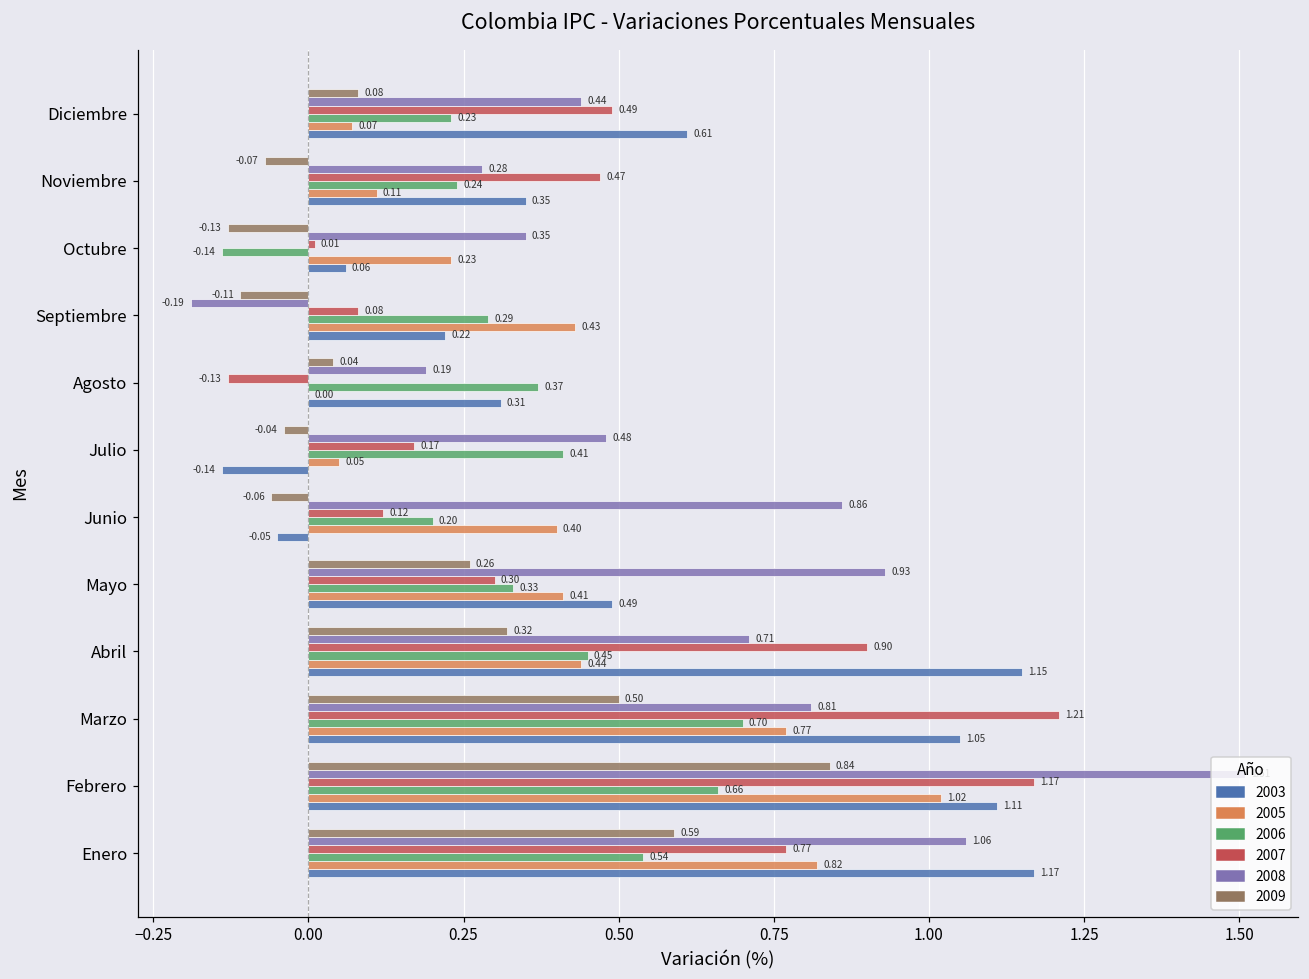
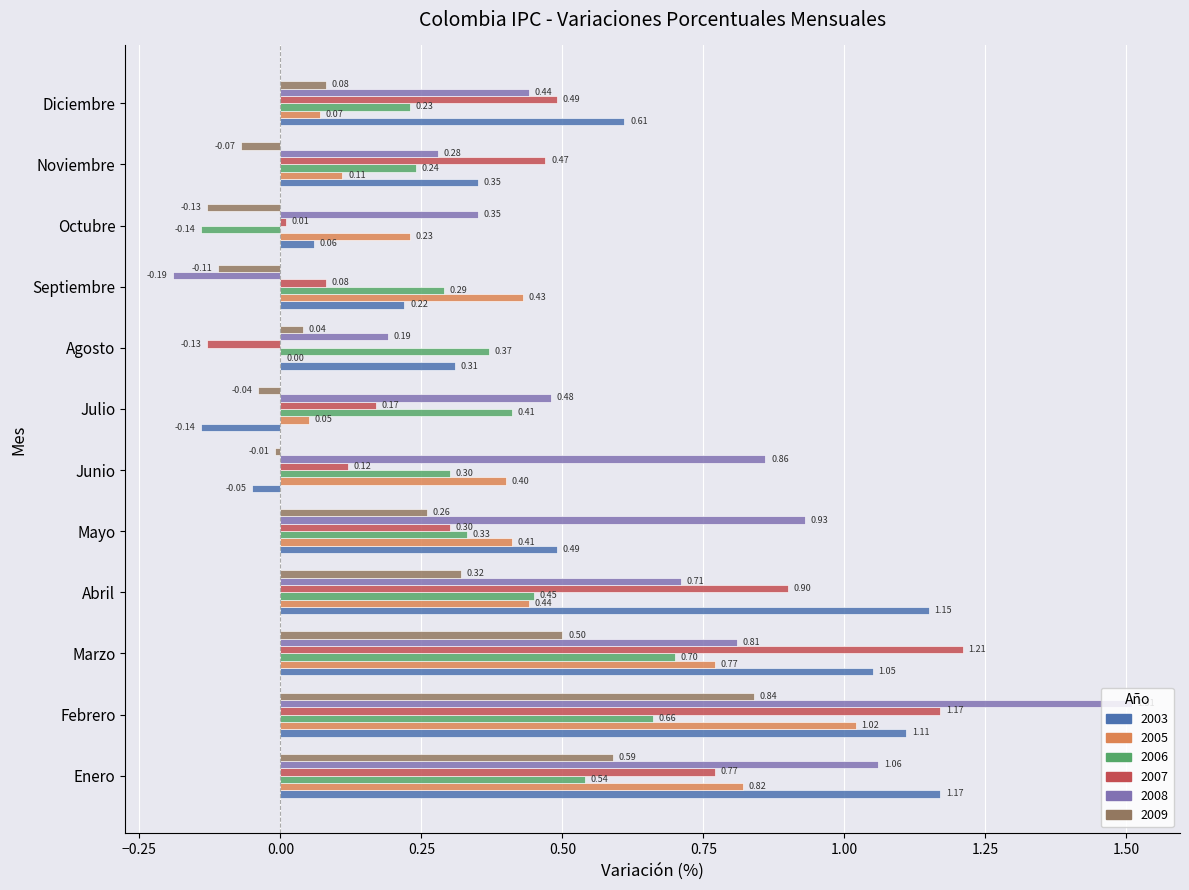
  {
    "2006": {
      "Diciembre": 0.23,
      "Noviembre": 0.24,
      "Octubre": -0.14,
      "Septiembre": 0.29,
      "Agosto": 0.37,
      "Julio": 0.41,
-     "Junio": 0.20,
+     "Junio": 0.30,
      "Mayo": 0.33,
      "Abril": 0.45,
      "Marzo": 0.70,
      "Febrero": 0.66,
      "Enero": 0.54
    },
    "2009": {
      "Diciembre": 0.08,
      "Noviembre": -0.07,
      "Octubre": -0.13,
      "Septiembre": -0.11,
      "Agosto": 0.04,
      "Julio": -0.04,
-     "Junio": -0.06,
+     "Junio": -0.01,
      "Mayo": 0.26,
      "Abril": 0.32,
      "Marzo": 0.50,
      "Febrero": 0.84,
      "Enero": 0.59
    }
  }
